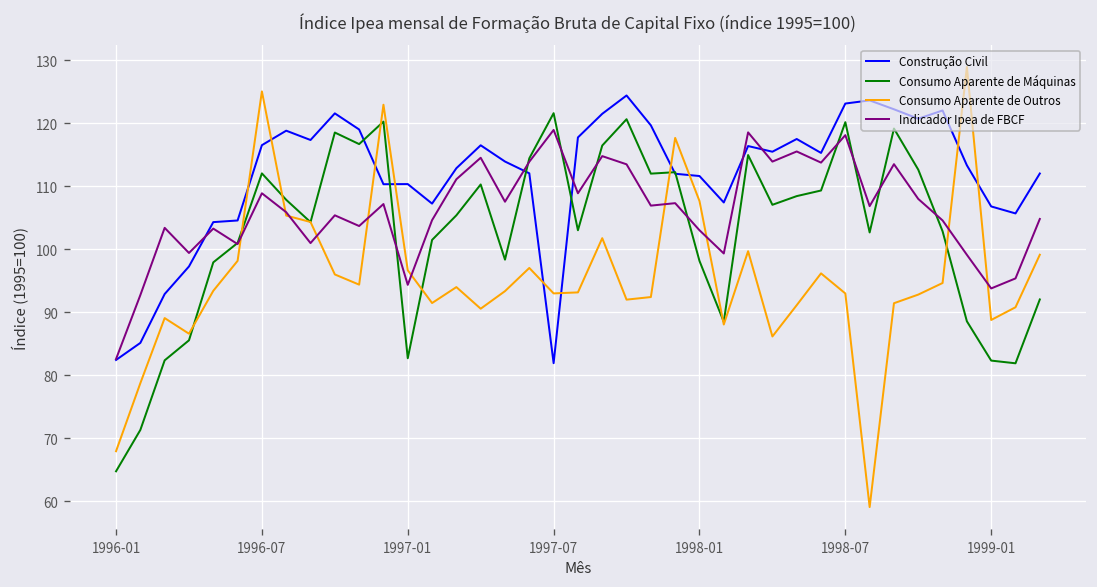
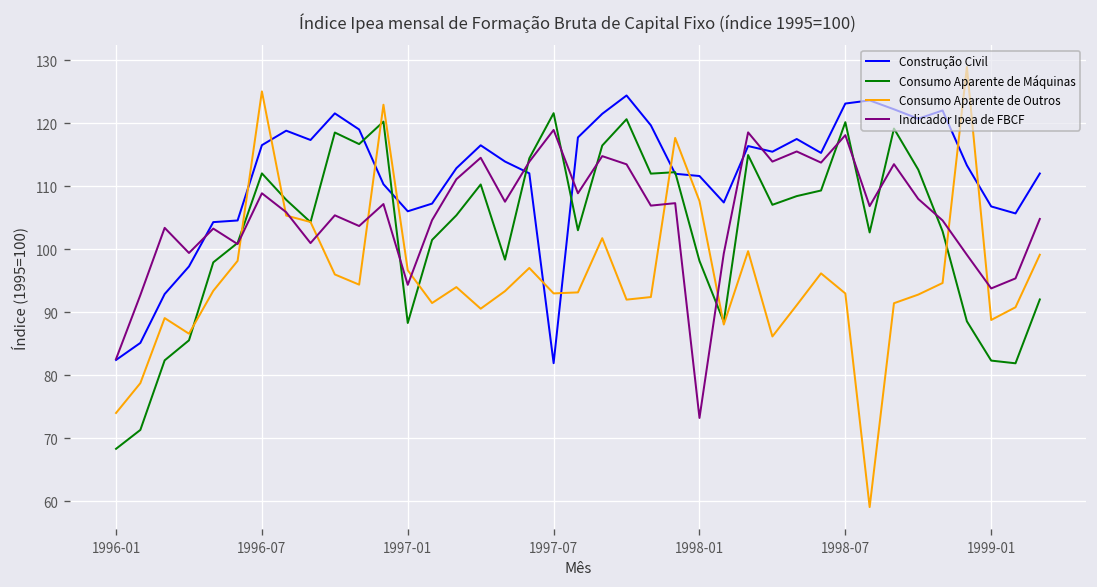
  {
    "Construção Civil": {
      "1996-07": 117,
-     "1997-01": 110,
+     "1997-01": 106,
      "1997-07": 82,
      "1998-01": 112,
      "1998-07": 123,
      "1999-01": 107
    },
    "Consumo Aparente de Máquinas": {
-     "1996-01": 65,
+     "1996-01": 68,
      "1996-07": 112,
-     "1997-01": 83,
+     "1997-01": 88,
      "1997-07": 122,
      "1998-01": 98,
      "1998-07": 120,
      "1999-01": 82
    },
    "Consumo Aparente de Outros": {
-     "1996-01": 68,
+     "1996-01": 74,
      "1996-07": 125,
      "1997-01": 97,
      "1997-07": 93,
      "1998-01": 108,
      "1998-07": 93,
      "1999-01": 89
    },
    "Indicador Ipea de FBCF": {
      "1996-07": 109,
      "1997-01": 94,
      "1997-07": 119,
-     "1998-01": 103,
+     "1998-01": 73,
      "1998-07": 118,
      "1999-01": 94
    }
  }
